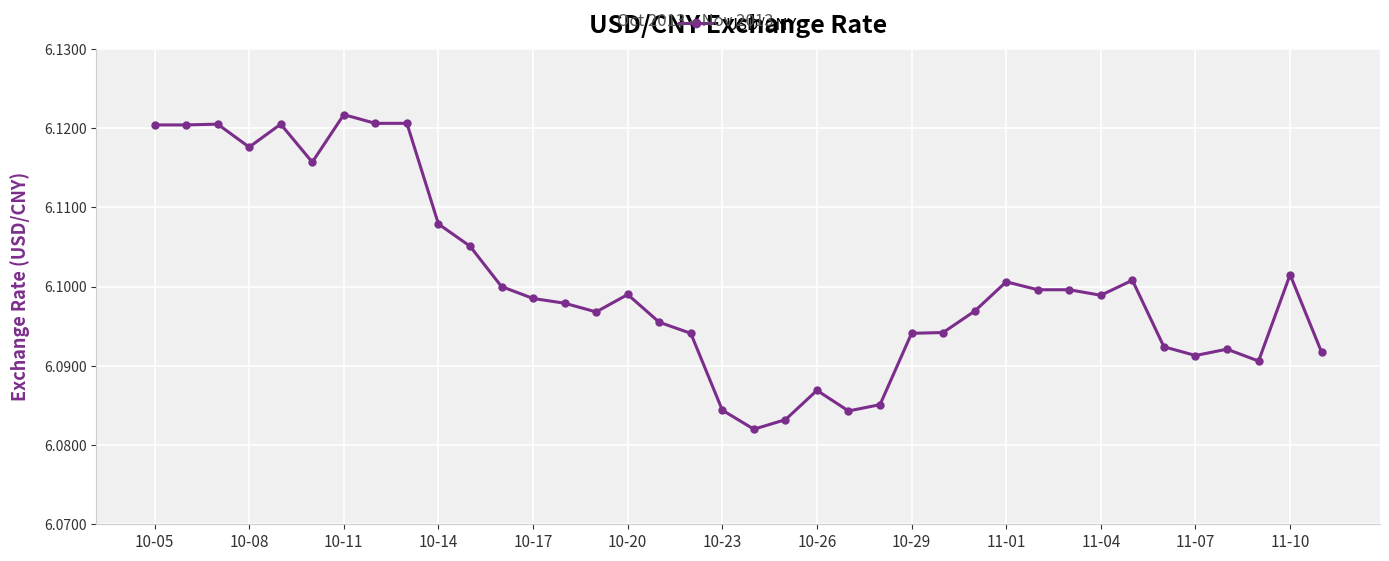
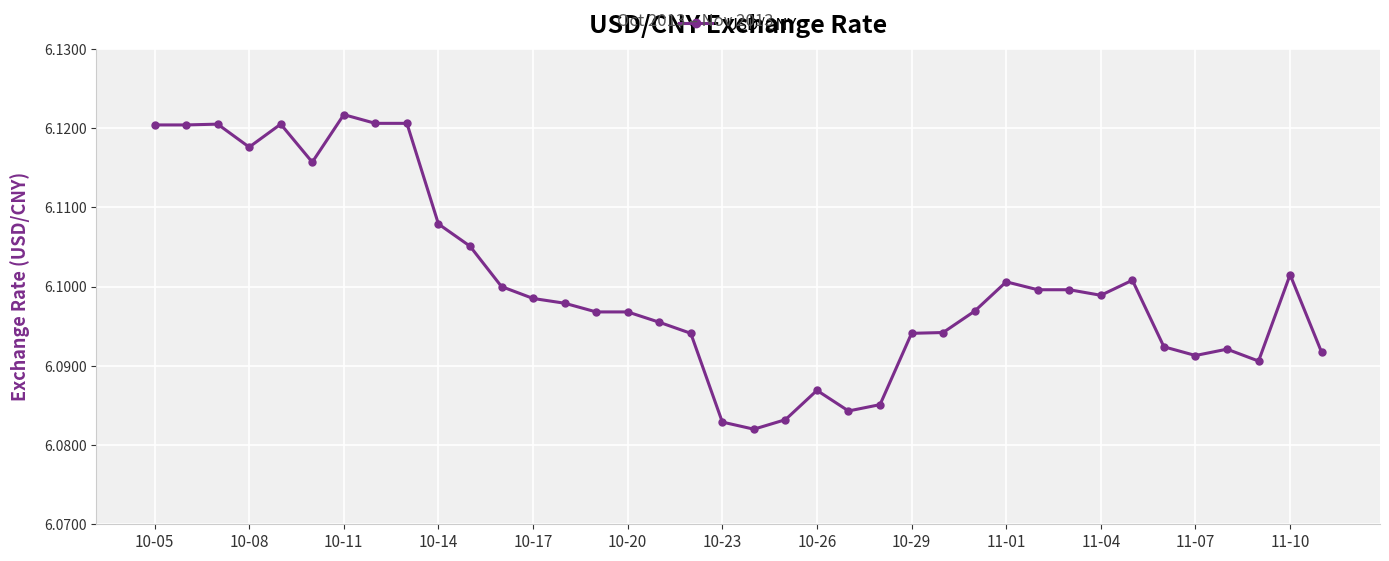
  {
    "10-05": 6.120,
    "10-08": 6.118,
    "10-11": 6.122,
    "10-14": 6.108,
    "10-17": 6.099,
-   "10-20": 6.099,
-   "10-23": 6.084,
+   "10-20": 6.097,
+   "10-23": 6.083,
    "10-26": 6.087,
    "10-29": 6.094,
    "11-01": 6.101,
    "11-04": 6.099,
    "11-07": 6.091,
    "11-10": 6.102
  }
